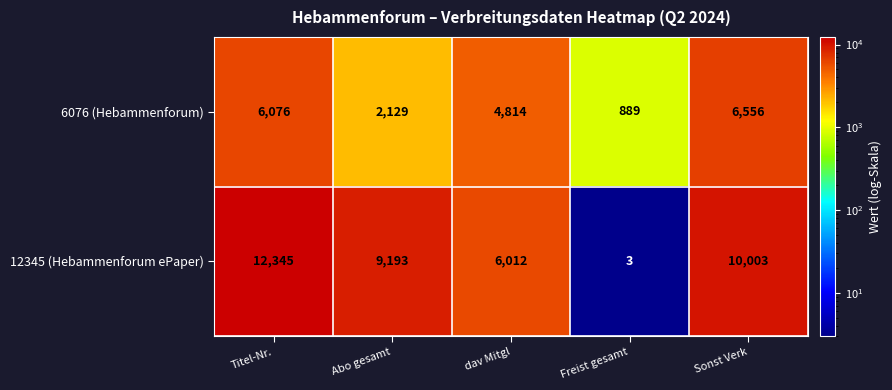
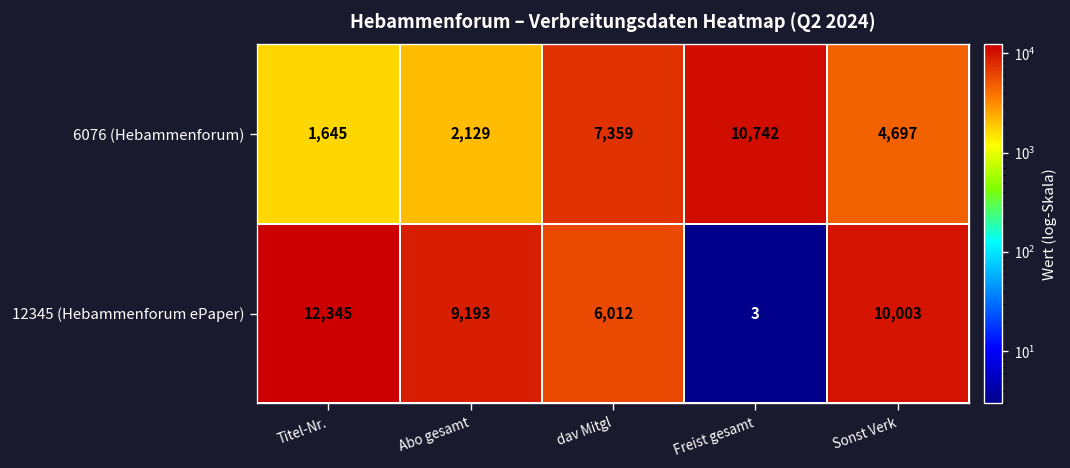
  {
    "6076 (Hebammenforum)": {
-     "Titel-Nr.": "6,076",
+     "Titel-Nr.": "1,645",
      "Abo gesamt": "2,129",
-     "dav Mitgl": "4,814",
-     "Freist gesamt": "889",
-     "Sonst Verk": "6,556"
+     "dav Mitgl": "7,359",
+     "Freist gesamt": "10,742",
+     "Sonst Verk": "4,697"
    },
    "12345 (Hebammenforum ePaper)": {
      "Titel-Nr.": "12,345",
      "Abo gesamt": "9,193",
      "dav Mitgl": "6,012",
      "Freist gesamt": "3",
      "Sonst Verk": "10,003"
    }
  }
